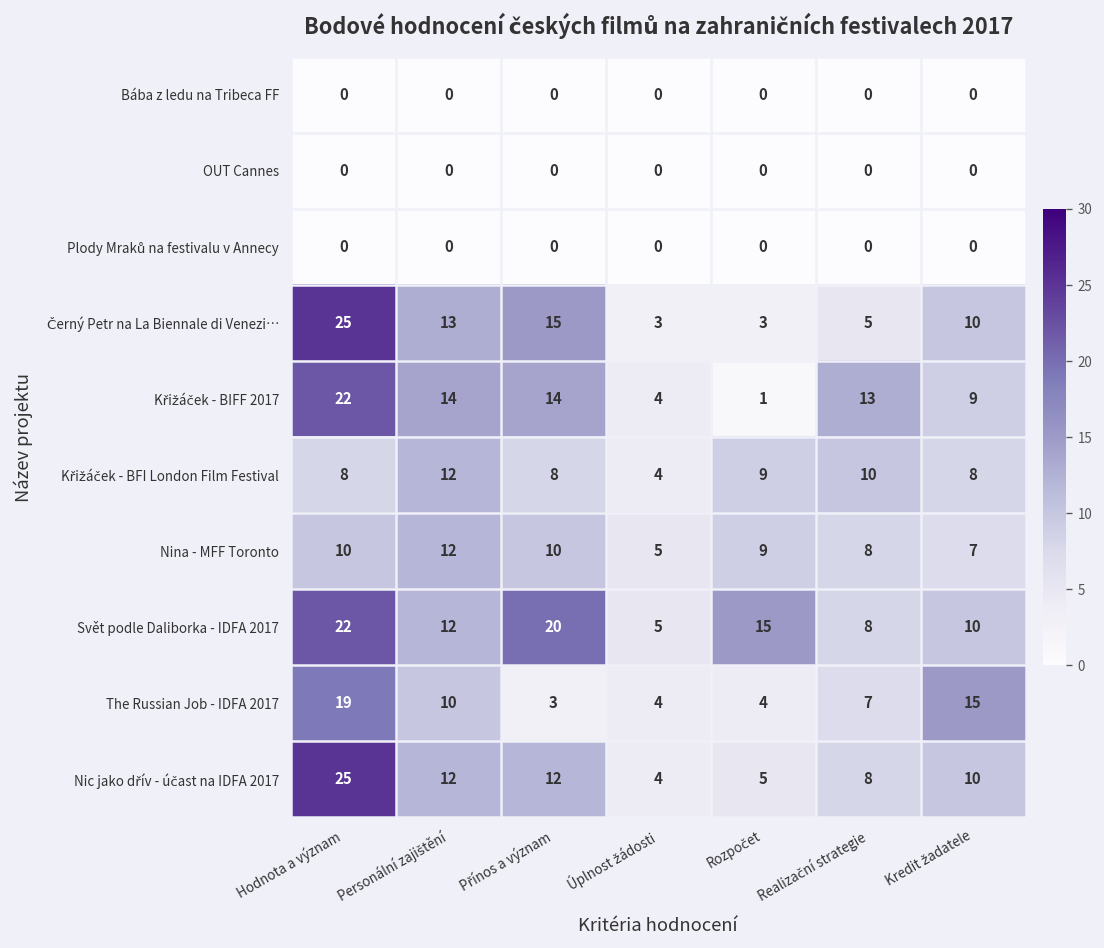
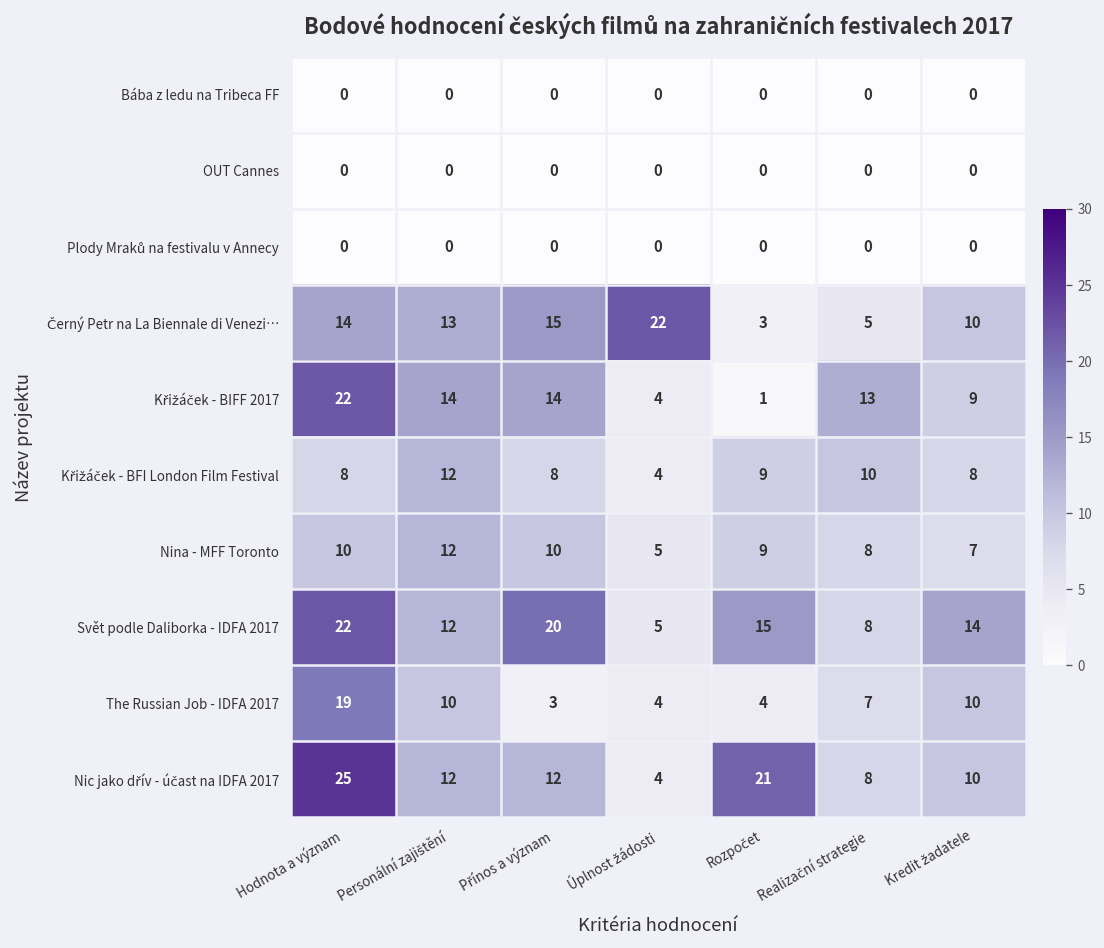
  {
    "Bába z ledu na Tribeca FF": {
      "Hodnota a význam": 0,
      "Personální zajištění": 0,
      "Přínos a význam": 0,
      "Úplnost žádosti": 0,
      "Rozpočet": 0,
      "Realizační strategie": 0,
      "Kredit žadatele": 0
    },
    "OUT Cannes": {
      "Hodnota a význam": 0,
      "Personální zajištění": 0,
      "Přínos a význam": 0,
      "Úplnost žádosti": 0,
      "Rozpočet": 0,
      "Realizační strategie": 0,
      "Kredit žadatele": 0
    },
    "Plody Mraků na festivalu v Annecy": {
      "Hodnota a význam": 0,
      "Personální zajištění": 0,
      "Přínos a význam": 0,
      "Úplnost žádosti": 0,
      "Rozpočet": 0,
      "Realizační strategie": 0,
      "Kredit žadatele": 0
    },
    "Černý Petr na La Biennale di Venezi…": {
-     "Hodnota a význam": 25,
+     "Hodnota a význam": 14,
      "Personální zajištění": 13,
      "Přínos a význam": 15,
-     "Úplnost žádosti": 3,
+     "Úplnost žádosti": 22,
      "Rozpočet": 3,
      "Realizační strategie": 5,
      "Kredit žadatele": 10
    },
    "Křižáček - BIFF 2017": {
      "Hodnota a význam": 22,
      "Personální zajištění": 14,
      "Přínos a význam": 14,
      "Úplnost žádosti": 4,
      "Rozpočet": 1,
      "Realizační strategie": 13,
      "Kredit žadatele": 9
    },
    "Křižáček - BFI London Film Festival": {
      "Hodnota a význam": 8,
      "Personální zajištění": 12,
      "Přínos a význam": 8,
      "Úplnost žádosti": 4,
      "Rozpočet": 9,
      "Realizační strategie": 10,
      "Kredit žadatele": 8
    },
    "Nina - MFF Toronto": {
      "Hodnota a význam": 10,
      "Personální zajištění": 12,
      "Přínos a význam": 10,
      "Úplnost žádosti": 5,
      "Rozpočet": 9,
      "Realizační strategie": 8,
      "Kredit žadatele": 7
    },
    "Svět podle Daliborka - IDFA 2017": {
      "Hodnota a význam": 22,
      "Personální zajištění": 12,
      "Přínos a význam": 20,
      "Úplnost žádosti": 5,
      "Rozpočet": 15,
      "Realizační strategie": 8,
-     "Kredit žadatele": 10
+     "Kredit žadatele": 14
    },
    "The Russian Job - IDFA 2017": {
      "Hodnota a význam": 19,
      "Personální zajištění": 10,
      "Přínos a význam": 3,
      "Úplnost žádosti": 4,
      "Rozpočet": 4,
      "Realizační strategie": 7,
-     "Kredit žadatele": 15
+     "Kredit žadatele": 10
    },
    "Nic jako dřív - účast na IDFA 2017": {
      "Hodnota a význam": 25,
      "Personální zajištění": 12,
      "Přínos a význam": 12,
      "Úplnost žádosti": 4,
-     "Rozpočet": 5,
+     "Rozpočet": 21,
      "Realizační strategie": 8,
      "Kredit žadatele": 10
    }
  }
